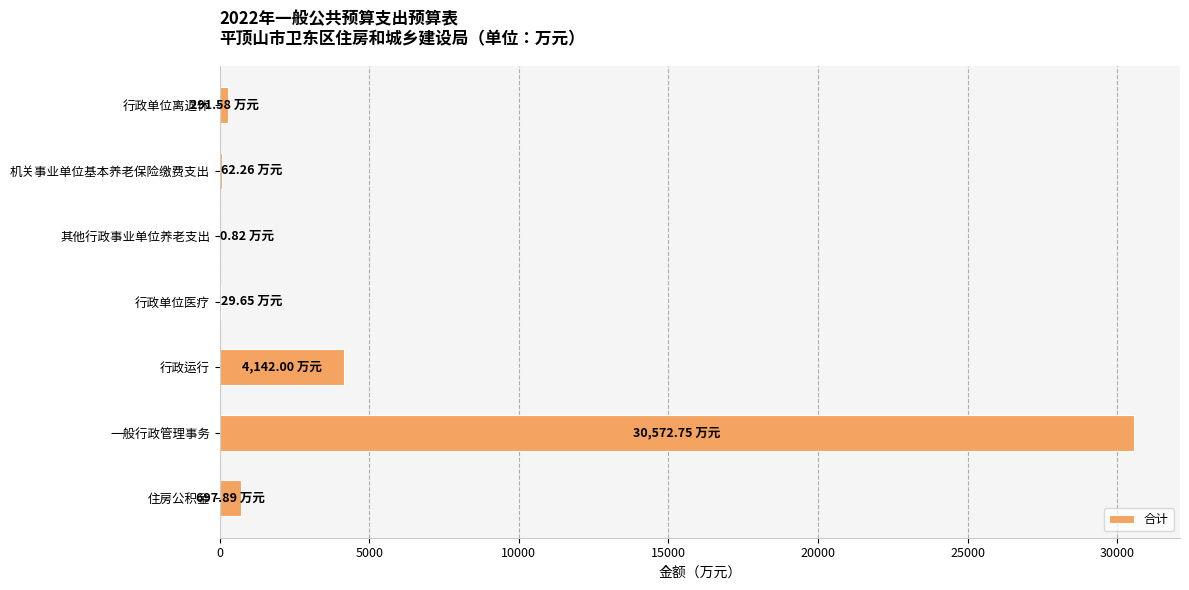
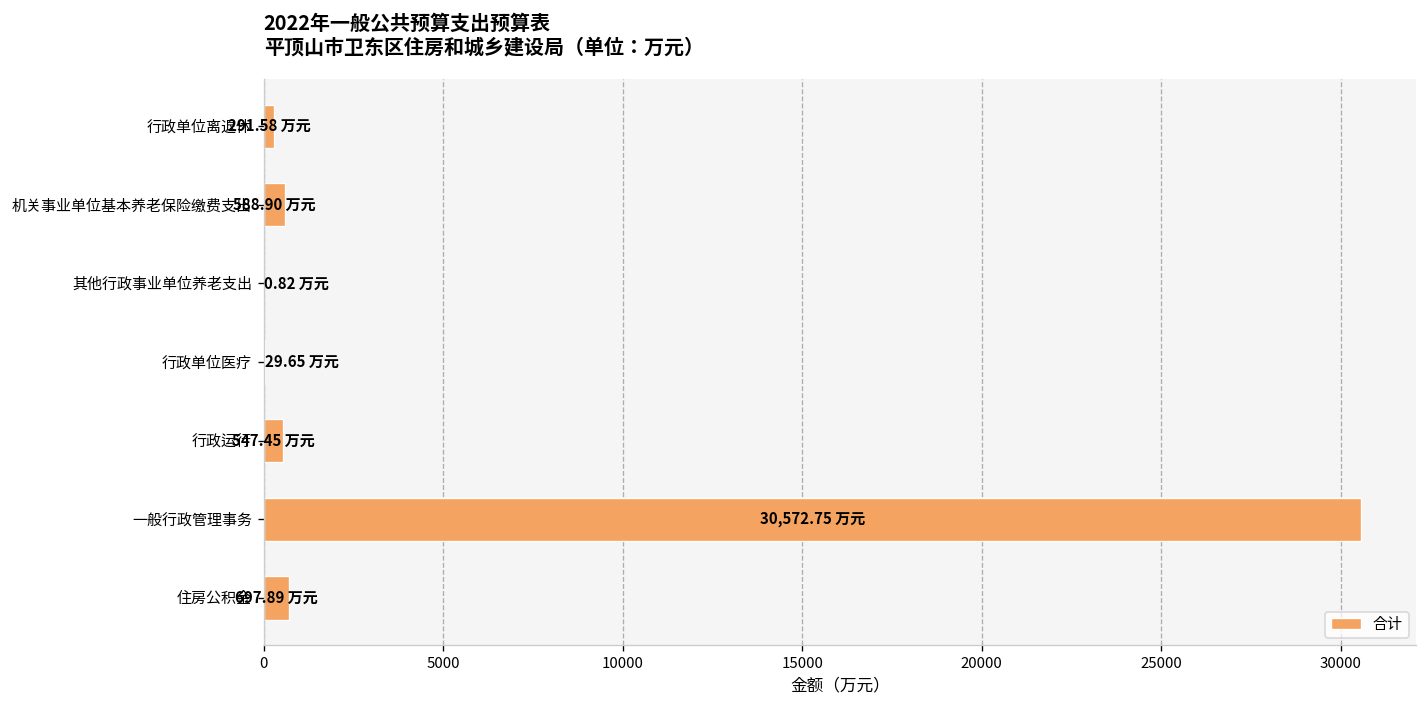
  {
    "行政单位离退休": "291.58",
-   "机关事业单位基本养老保险缴费支出": "62.26",
+   "机关事业单位基本养老保险缴费支出": "588.90",
    "其他行政事业单位养老支出": "0.82",
    "行政单位医疗": "29.65",
-   "行政运行": "4,142.00",
+   "行政运行": "547.45",
    "一般行政管理事务": "30,572.75",
    "住房公积金": "697.89"
  }
